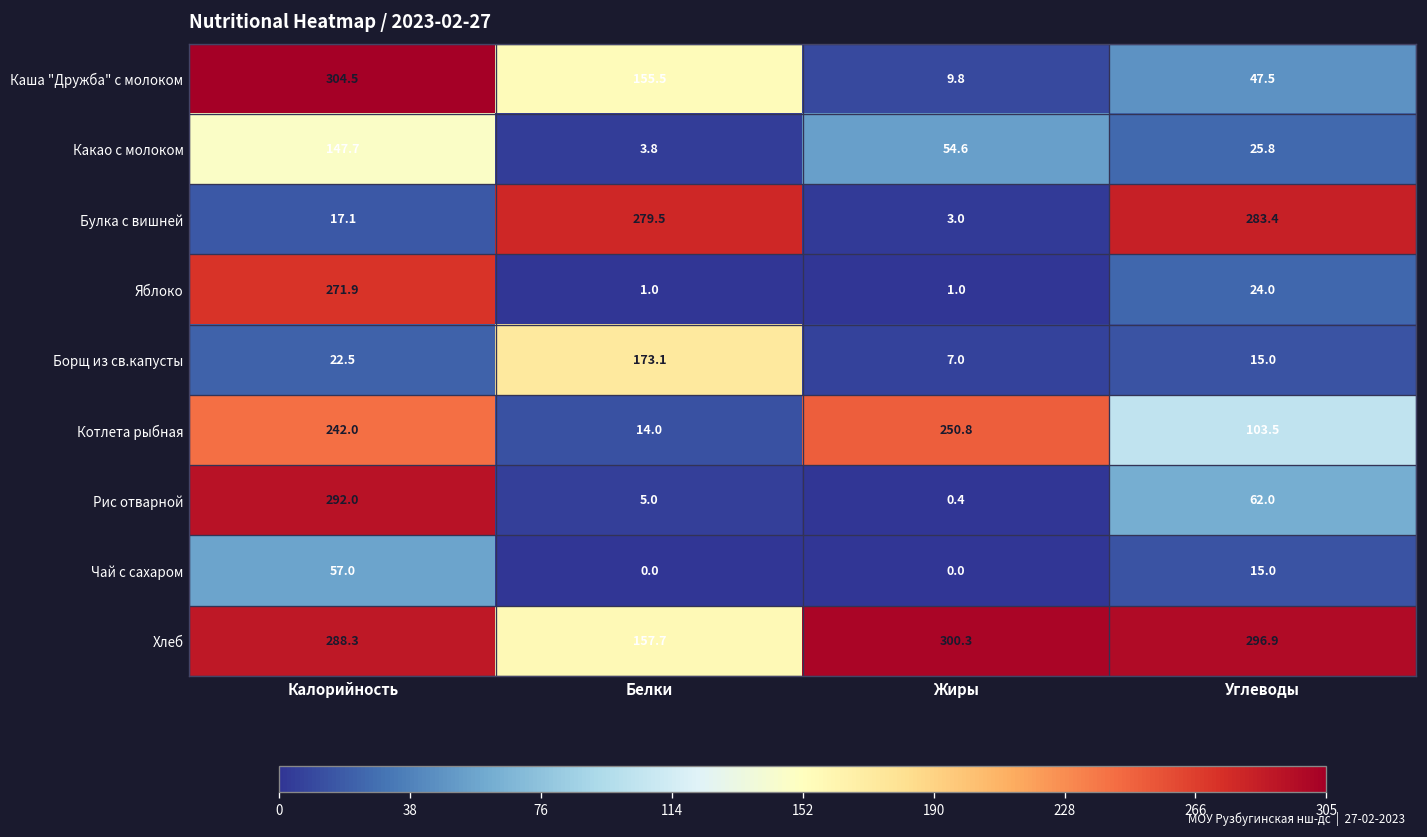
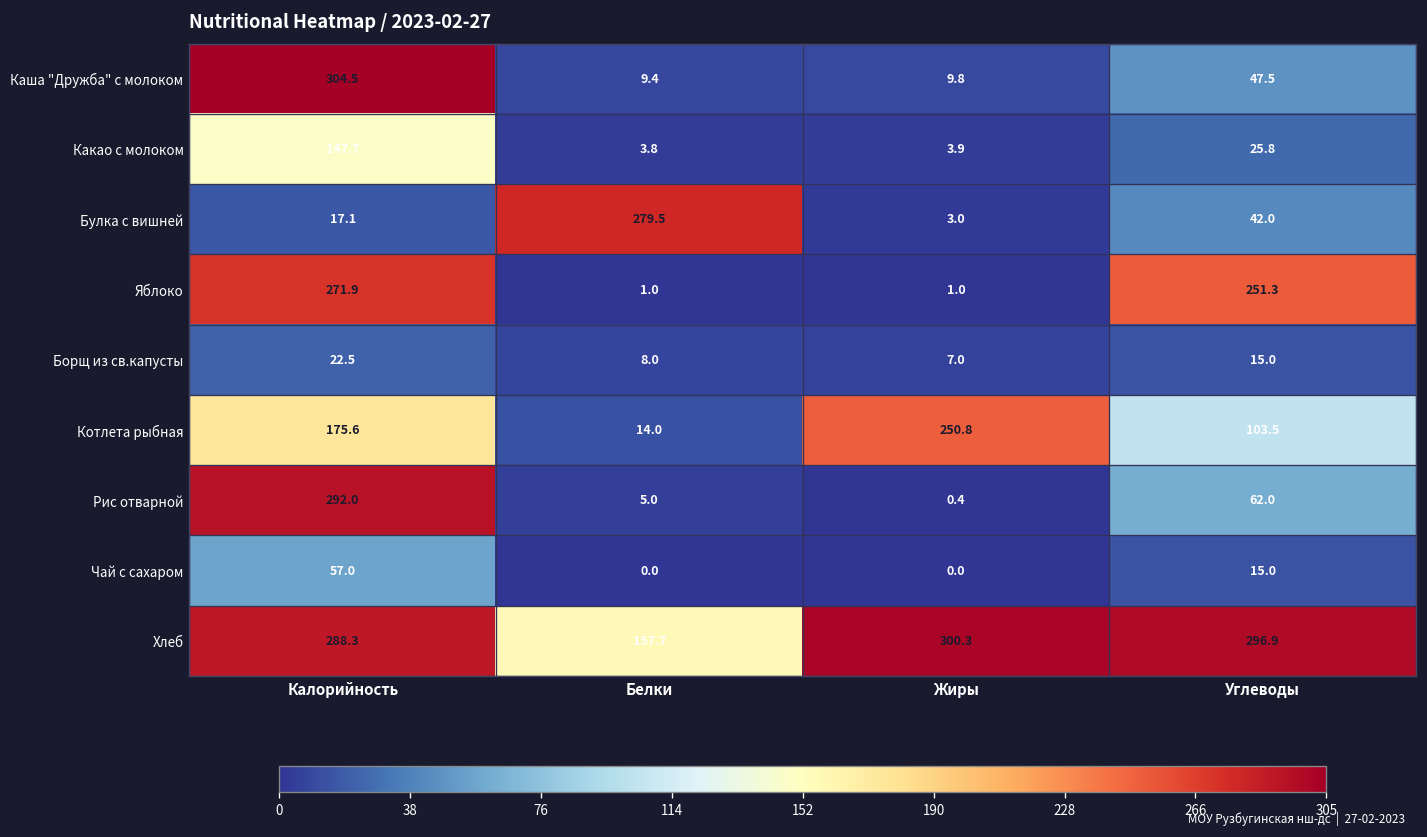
  {
    "Каша \"Дружба\" с молоком": {
      "Калорийность": 304.5,
-     "Белки": 155.5,
+     "Белки": 9.4,
      "Жиры": 9.8,
      "Углеводы": 47.5
    },
    "Какао с молоком": {
      "Калорийность": 147.7,
      "Белки": 3.8,
-     "Жиры": 54.6,
+     "Жиры": 3.9,
      "Углеводы": 25.8
    },
    "Булка с вишней": {
      "Калорийность": 17.1,
      "Белки": 279.5,
      "Жиры": 3.0,
-     "Углеводы": 283.4
+     "Углеводы": 42.0
    },
    "Яблоко": {
      "Калорийность": 271.9,
      "Белки": 1.0,
      "Жиры": 1.0,
-     "Углеводы": 24.0
+     "Углеводы": 251.3
    },
    "Борщ из св.капусты": {
      "Калорийность": 22.5,
-     "Белки": 173.1,
+     "Белки": 8.0,
      "Жиры": 7.0,
      "Углеводы": 15.0
    },
    "Котлета рыбная": {
-     "Калорийность": 242.0,
+     "Калорийность": 175.6,
      "Белки": 14.0,
      "Жиры": 250.8,
      "Углеводы": 103.5
    },
    "Рис отварной": {
      "Калорийность": 292.0,
      "Белки": 5.0,
      "Жиры": 0.4,
      "Углеводы": 62.0
    },
    "Чай с сахаром": {
      "Калорийность": 57.0,
      "Белки": 0.0,
      "Жиры": 0.0,
      "Углеводы": 15.0
    },
    "Хлеб": {
      "Калорийность": 288.3,
      "Белки": 157.7,
      "Жиры": 300.3,
      "Углеводы": 296.9
    }
  }
